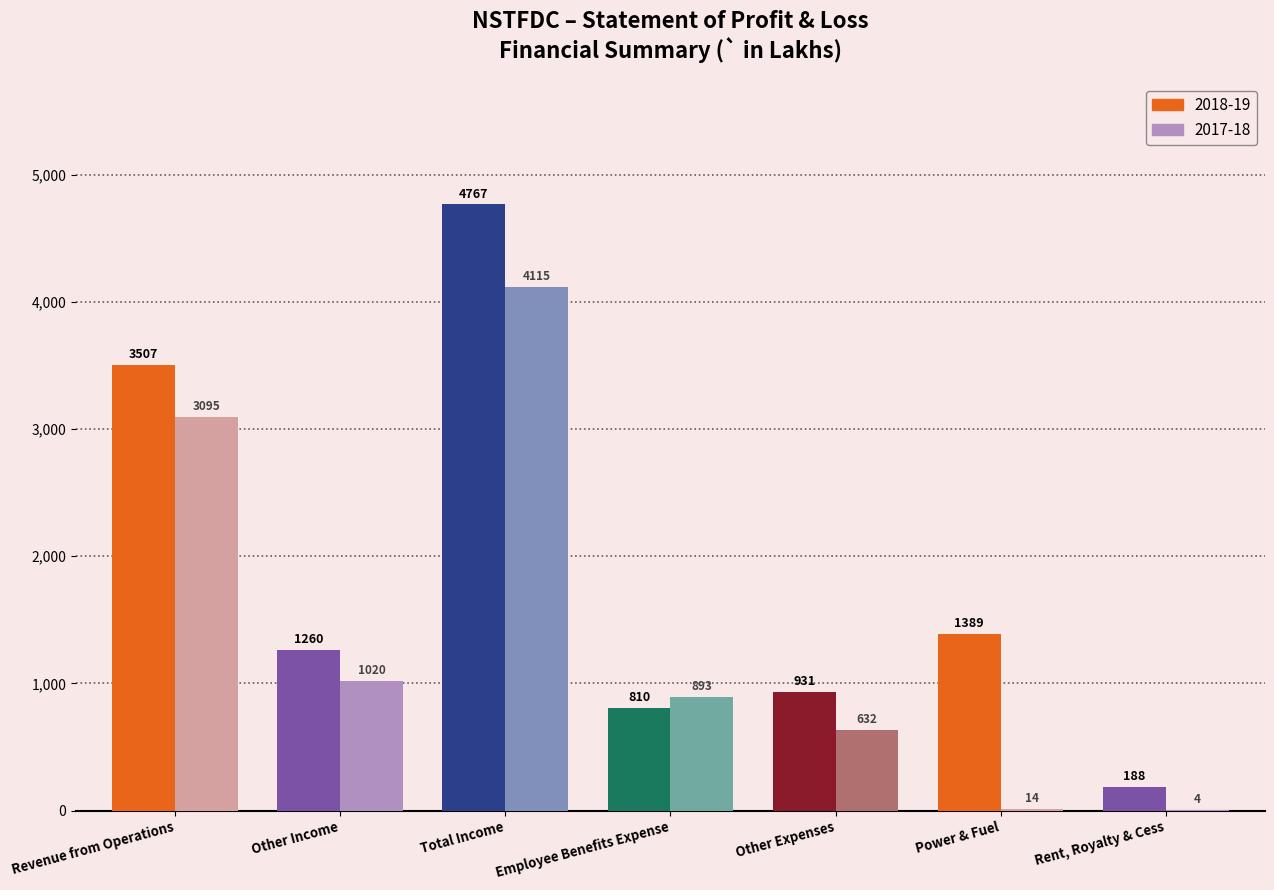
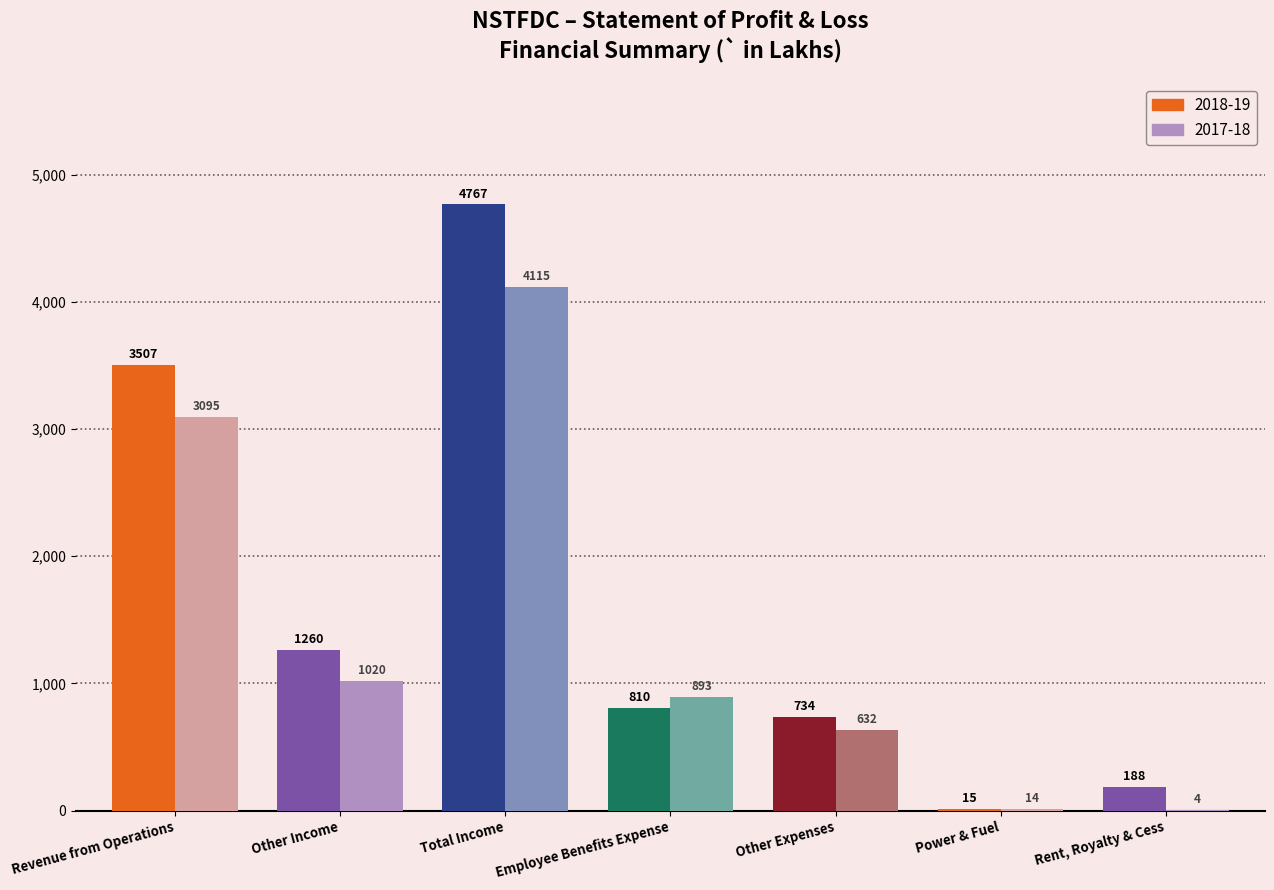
  {
    "2018-19": {
      "Revenue from Operations": 3507,
      "Other Income": 1260,
      "Total Income": 4767,
      "Employee Benefits Expense": 810,
-     "Other Expenses": 931,
-     "Power & Fuel": 1389,
+     "Other Expenses": 734,
+     "Power & Fuel": 15,
      "Rent, Royalty & Cess": 188
    }
  }
